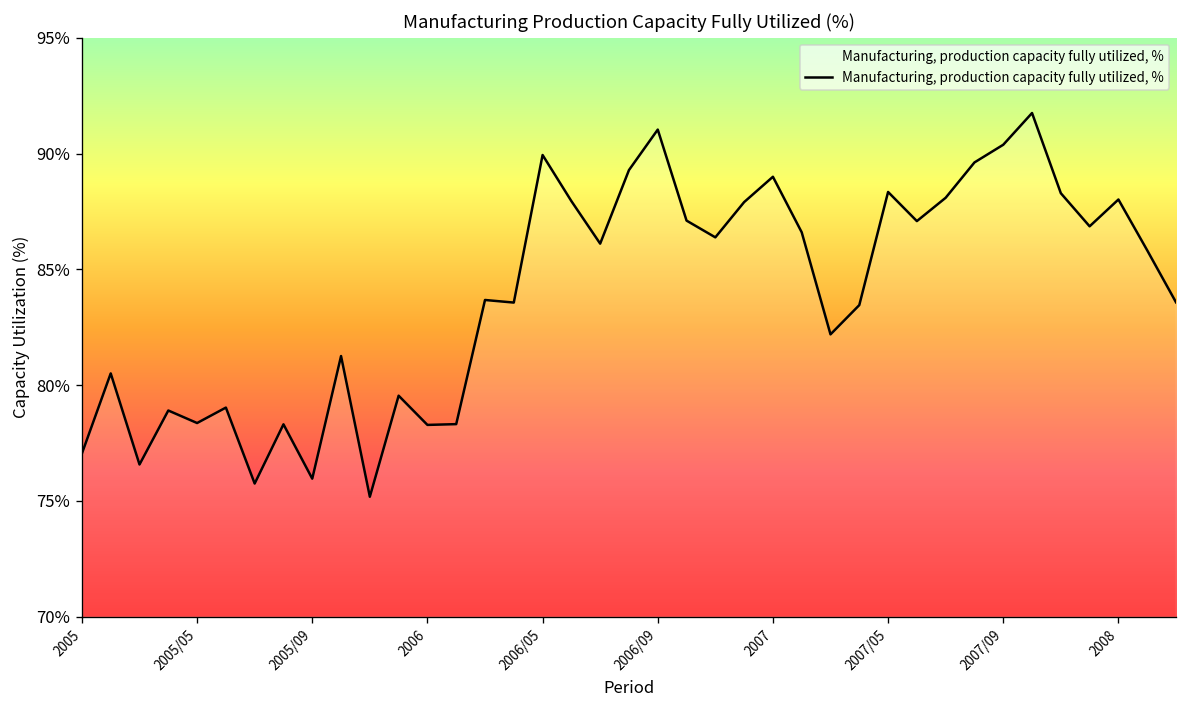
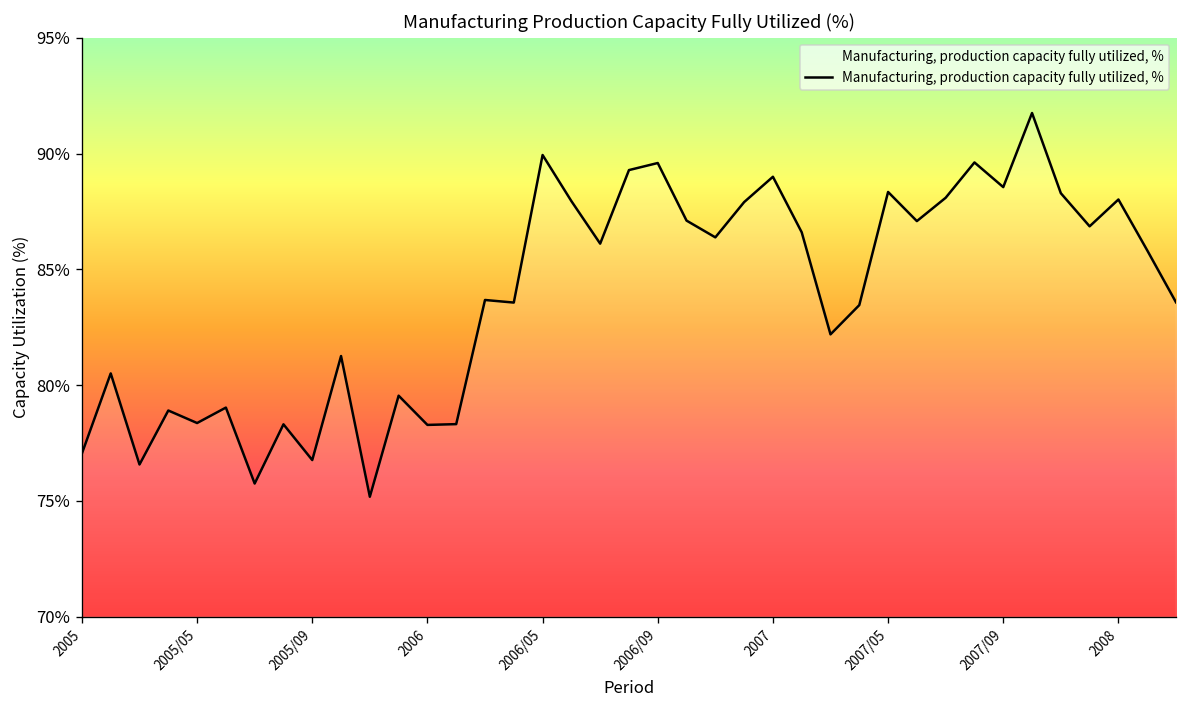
  {
    "2005": "77.1%",
    "2005/05": "78.4%",
-   "2005/09": "76.0%",
+   "2005/09": "76.8%",
    "2006": "78.3%",
    "2006/05": "89.9%",
-   "2006/09": "91.0%",
+   "2006/09": "89.6%",
    "2007": "89.0%",
    "2007/05": "88.3%",
-   "2007/09": "90.4%",
+   "2007/09": "88.6%",
    "2008": "88.0%"
  }
